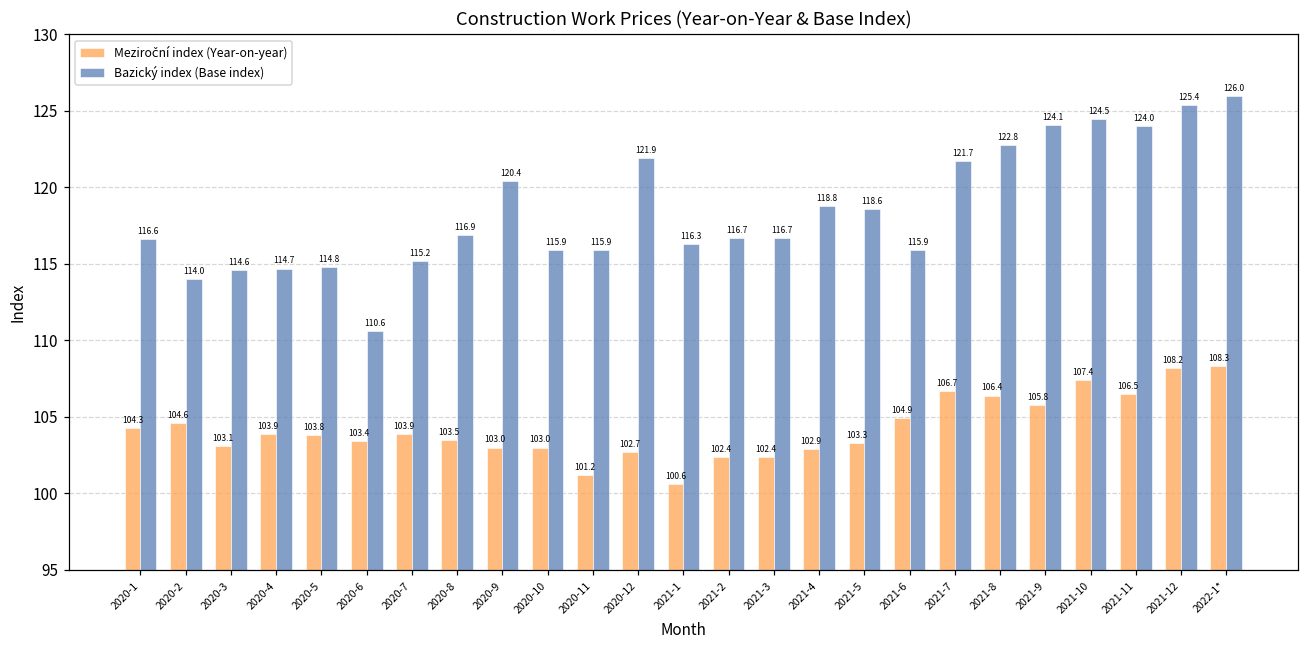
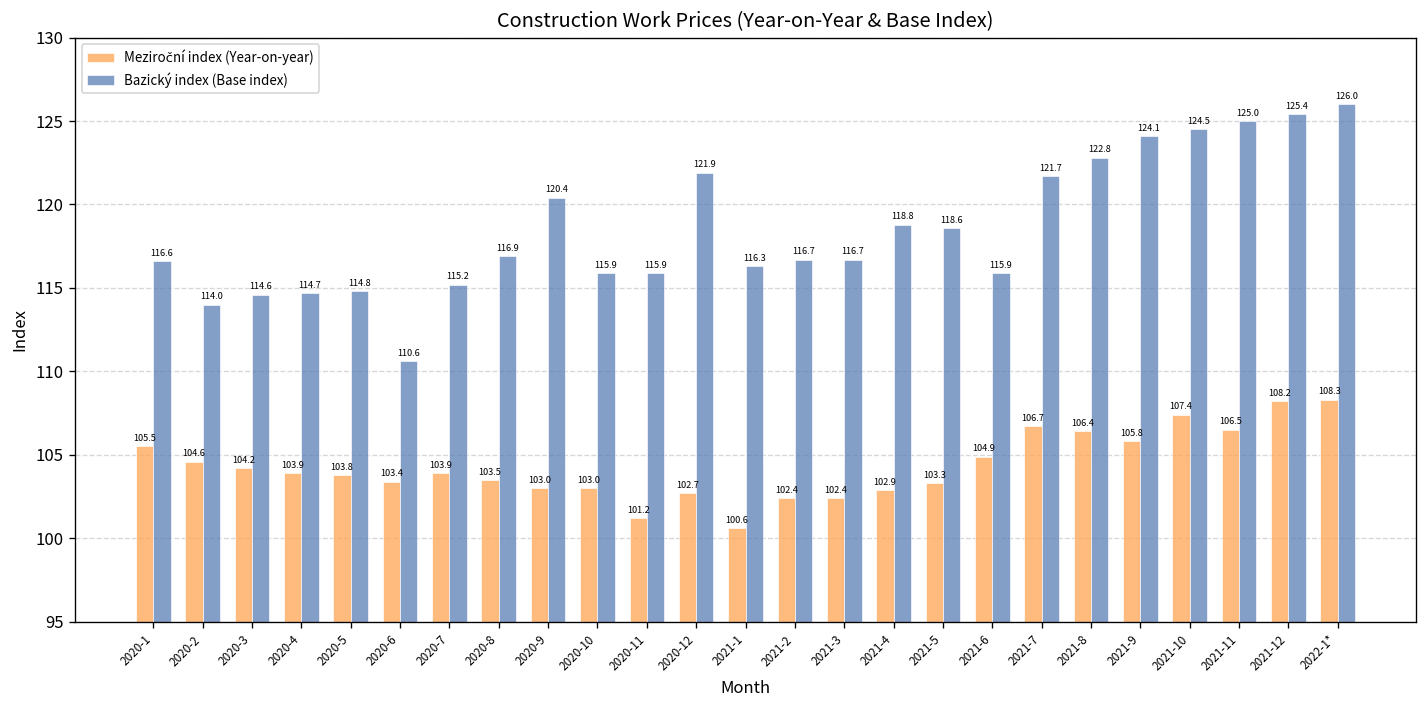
  {
    "Meziroční index (Year-on-year)": {
-     "2020-1": 104.3,
+     "2020-1": 105.5,
      "2020-2": 104.6,
-     "2020-3": 103.1,
+     "2020-3": 104.2,
      "2020-4": 103.9,
      "2020-5": 103.8,
      "2020-6": 103.4,
      "2020-7": 103.9,
      "2020-8": 103.5,
      "2020-9": 103.0,
      "2020-10": 103.0,
      "2020-11": 101.2,
      "2020-12": 102.7,
      "2021-1": 100.6,
      "2021-2": 102.4,
      "2021-3": 102.4,
      "2021-4": 102.9,
      "2021-5": 103.3,
      "2021-6": 104.9,
      "2021-7": 106.7,
      "2021-8": 106.4,
      "2021-9": 105.8,
      "2021-10": 107.4,
      "2021-11": 106.5,
      "2021-12": 108.2,
      "2022-1*": 108.3
    },
    "Bazický index (Base index)": {
      "2020-1": 116.6,
      "2020-2": 114.0,
      "2020-3": 114.6,
      "2020-4": 114.7,
      "2020-5": 114.8,
      "2020-6": 110.6,
      "2020-7": 115.2,
      "2020-8": 116.9,
      "2020-9": 120.4,
      "2020-10": 115.9,
      "2020-11": 115.9,
      "2020-12": 121.9,
      "2021-1": 116.3,
      "2021-2": 116.7,
      "2021-3": 116.7,
      "2021-4": 118.8,
      "2021-5": 118.6,
      "2021-6": 115.9,
      "2021-7": 121.7,
      "2021-8": 122.8,
      "2021-9": 124.1,
      "2021-10": 124.5,
-     "2021-11": 124.0,
+     "2021-11": 125.0,
      "2021-12": 125.4,
      "2022-1*": 126.0
    }
  }
